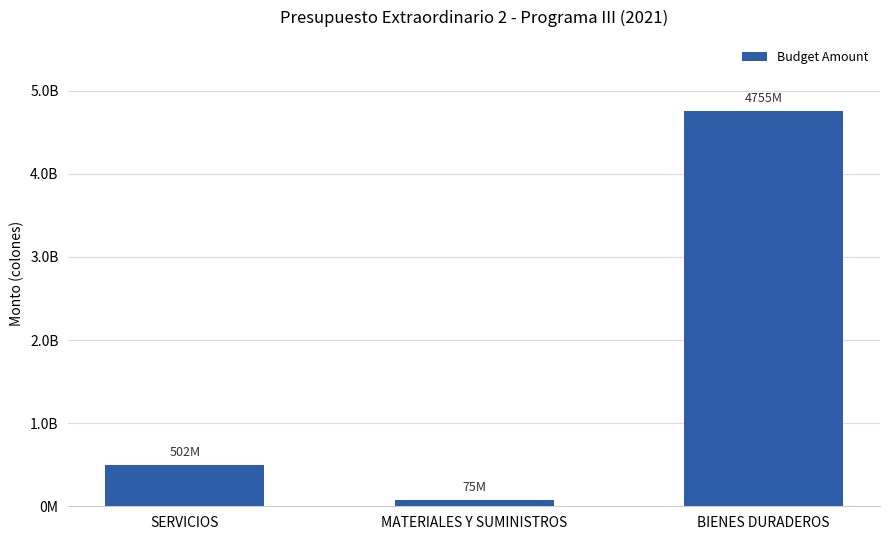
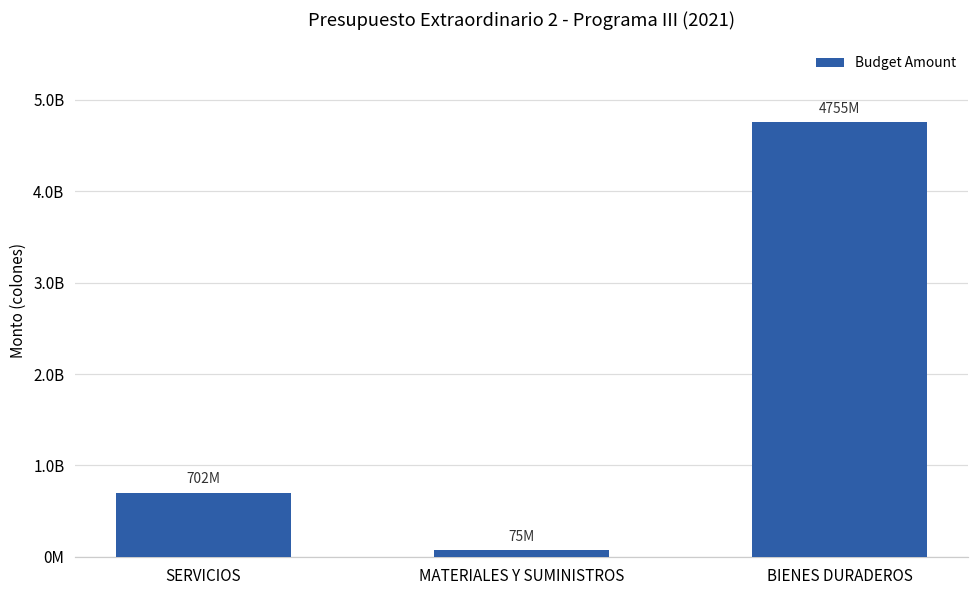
  {
-   "SERVICIOS": "502M",
+   "SERVICIOS": "702M",
    "MATERIALES Y SUMINISTROS": "75M",
    "BIENES DURADEROS": "4755M"
  }
